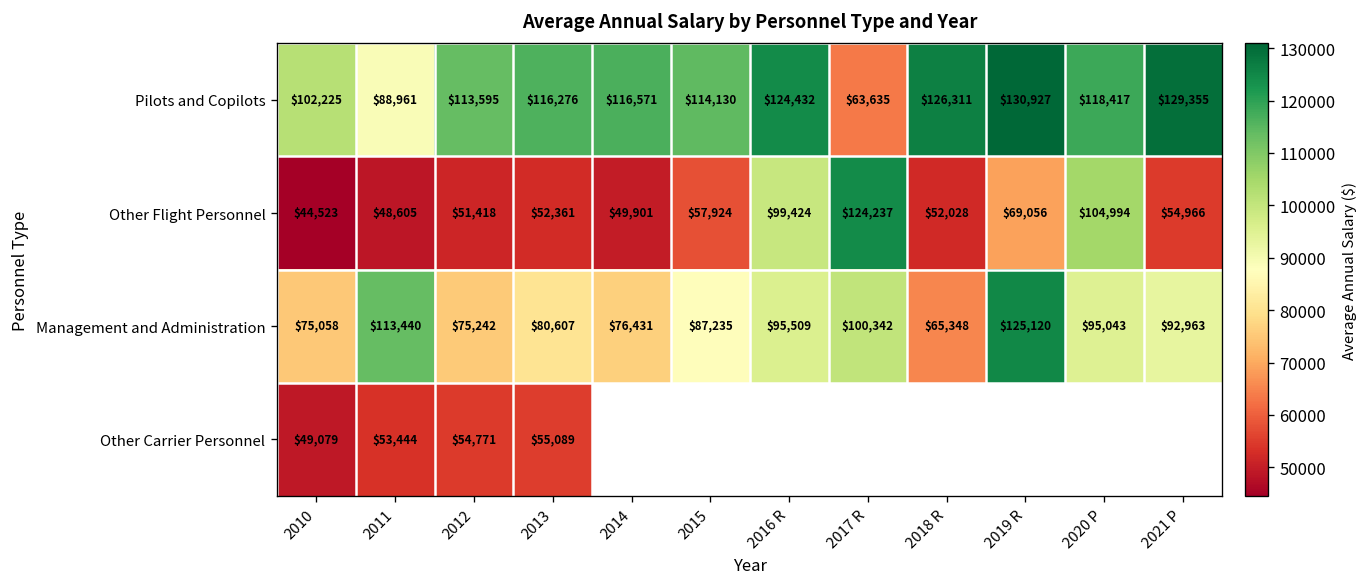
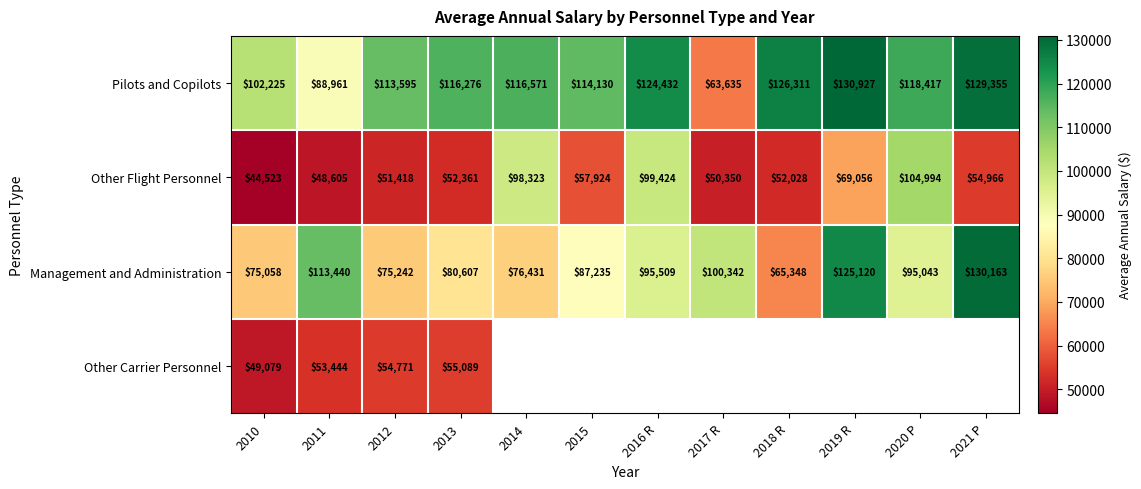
  {
    "Pilots and Copilots": {
      "2010": "$102,225",
      "2011": "$88,961",
      "2012": "$113,595",
      "2013": "$116,276",
      "2014": "$116,571",
      "2015": "$114,130",
      "2016 R": "$124,432",
      "2017 R": "$63,635",
      "2018 R": "$126,311",
      "2019 R": "$130,927",
      "2020 P": "$118,417",
      "2021 P": "$129,355"
    },
    "Other Flight Personnel": {
      "2010": "$44,523",
      "2011": "$48,605",
      "2012": "$51,418",
      "2013": "$52,361",
-     "2014": "$49,901",
+     "2014": "$98,323",
      "2015": "$57,924",
      "2016 R": "$99,424",
-     "2017 R": "$124,237",
+     "2017 R": "$50,350",
      "2018 R": "$52,028",
      "2019 R": "$69,056",
      "2020 P": "$104,994",
      "2021 P": "$54,966"
    },
    "Management and Administration": {
      "2010": "$75,058",
      "2011": "$113,440",
      "2012": "$75,242",
      "2013": "$80,607",
      "2014": "$76,431",
      "2015": "$87,235",
      "2016 R": "$95,509",
      "2017 R": "$100,342",
      "2018 R": "$65,348",
      "2019 R": "$125,120",
      "2020 P": "$95,043",
-     "2021 P": "$92,963"
+     "2021 P": "$130,163"
    },
    "Other Carrier Personnel": {
      "2010": "$49,079",
      "2011": "$53,444",
      "2012": "$54,771",
      "2013": "$55,089"
    }
  }
